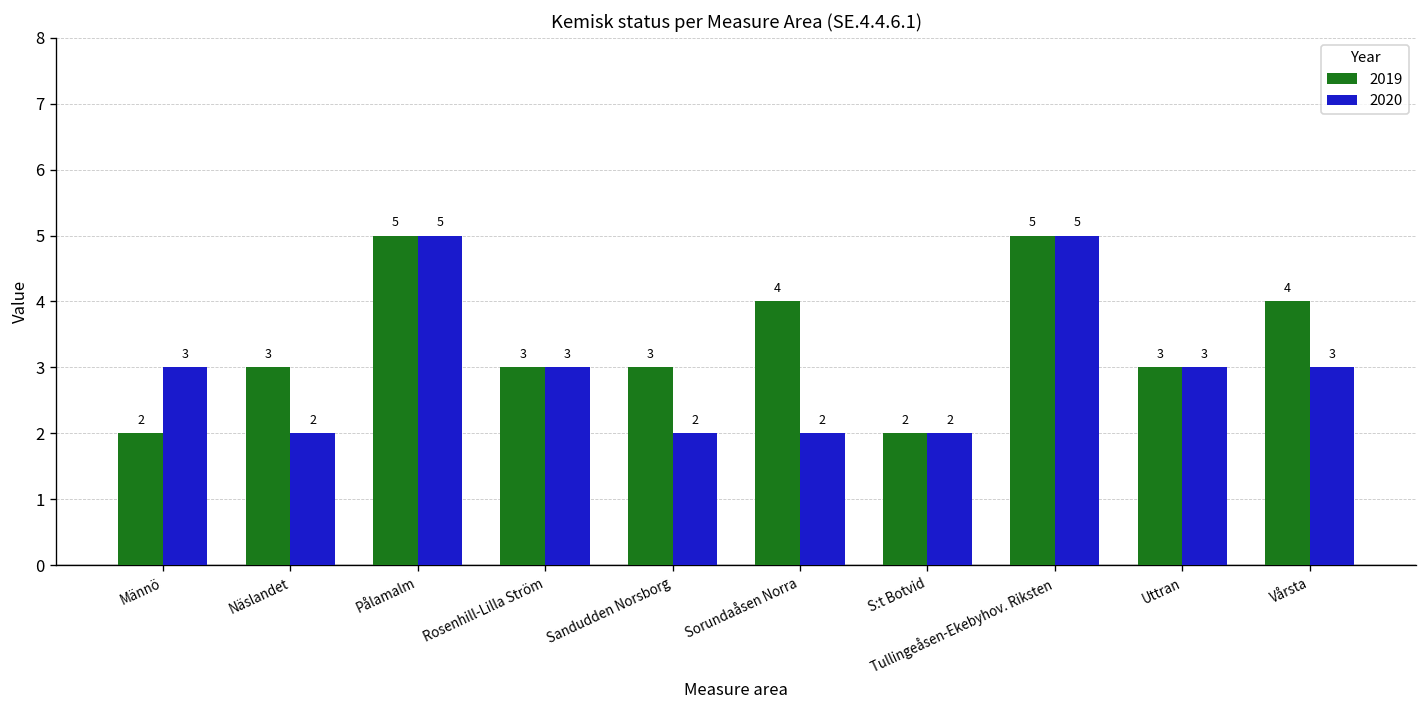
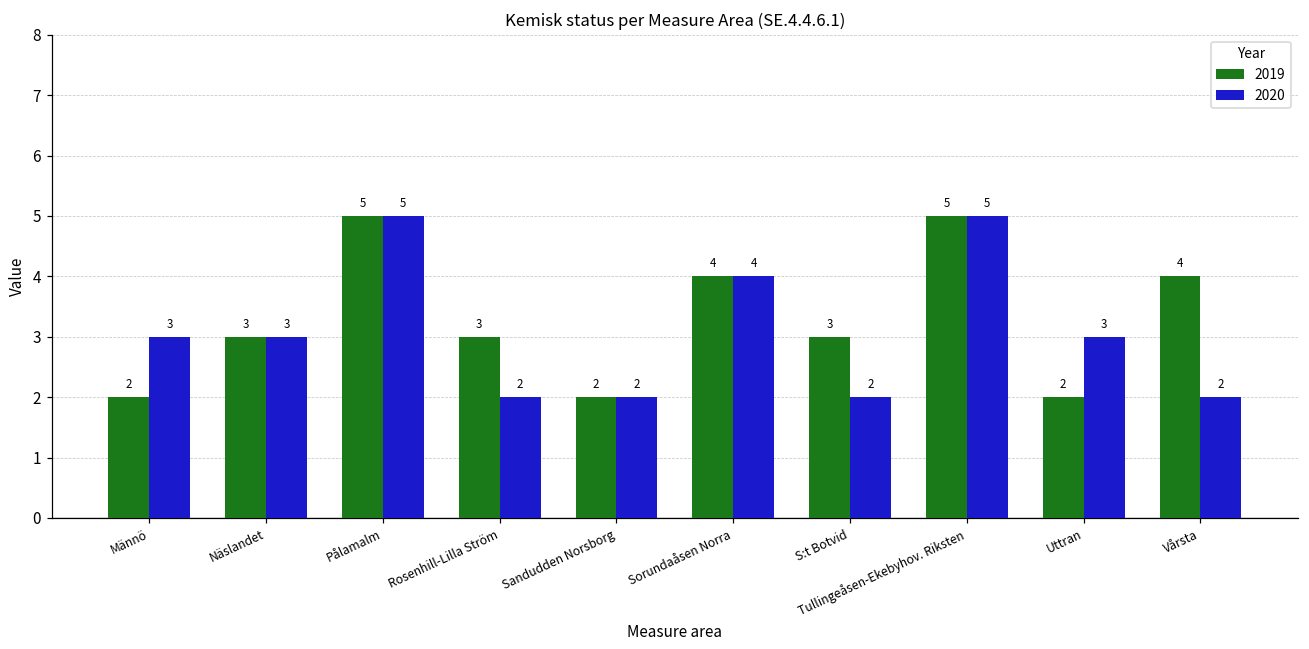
  {
    "2019": {
      "Männö": 2,
      "Näslandet": 3,
      "Pålamalm": 5,
      "Rosenhill-Lilla Ström": 3,
-     "Sandudden Norsborg": 3,
+     "Sandudden Norsborg": 2,
      "Sorundaåsen Norra": 4,
-     "S:t Botvid": 2,
+     "S:t Botvid": 3,
      "Tullingeåsen-Ekebyhov. Riksten": 5,
-     "Uttran": 3,
+     "Uttran": 2,
      "Vårsta": 4
    },
    "2020": {
      "Männö": 3,
-     "Näslandet": 2,
+     "Näslandet": 3,
      "Pålamalm": 5,
-     "Rosenhill-Lilla Ström": 3,
+     "Rosenhill-Lilla Ström": 2,
      "Sandudden Norsborg": 2,
-     "Sorundaåsen Norra": 2,
+     "Sorundaåsen Norra": 4,
      "S:t Botvid": 2,
      "Tullingeåsen-Ekebyhov. Riksten": 5,
      "Uttran": 3,
-     "Vårsta": 3
+     "Vårsta": 2
    }
  }
